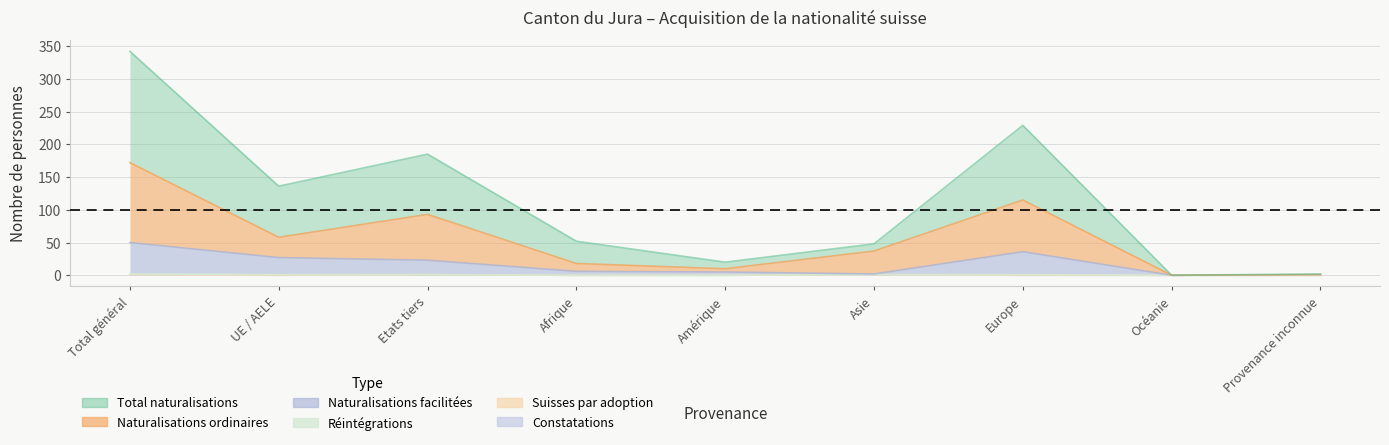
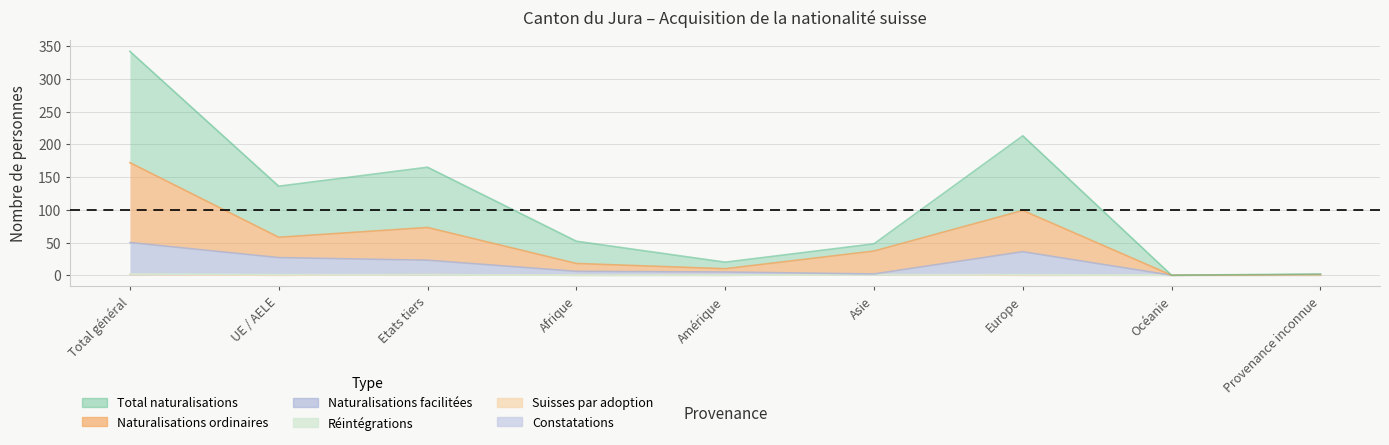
  {
    "Naturalisations ordinaires": {
      "Total général": 120,
      "UE / AELE": 30,
-     "Etats tiers": 70,
+     "Etats tiers": 50,
      "Afrique": 10,
      "Amérique": 10,
      "Asie": 40,
-     "Europe": 80
+     "Europe": 60
    }
  }
